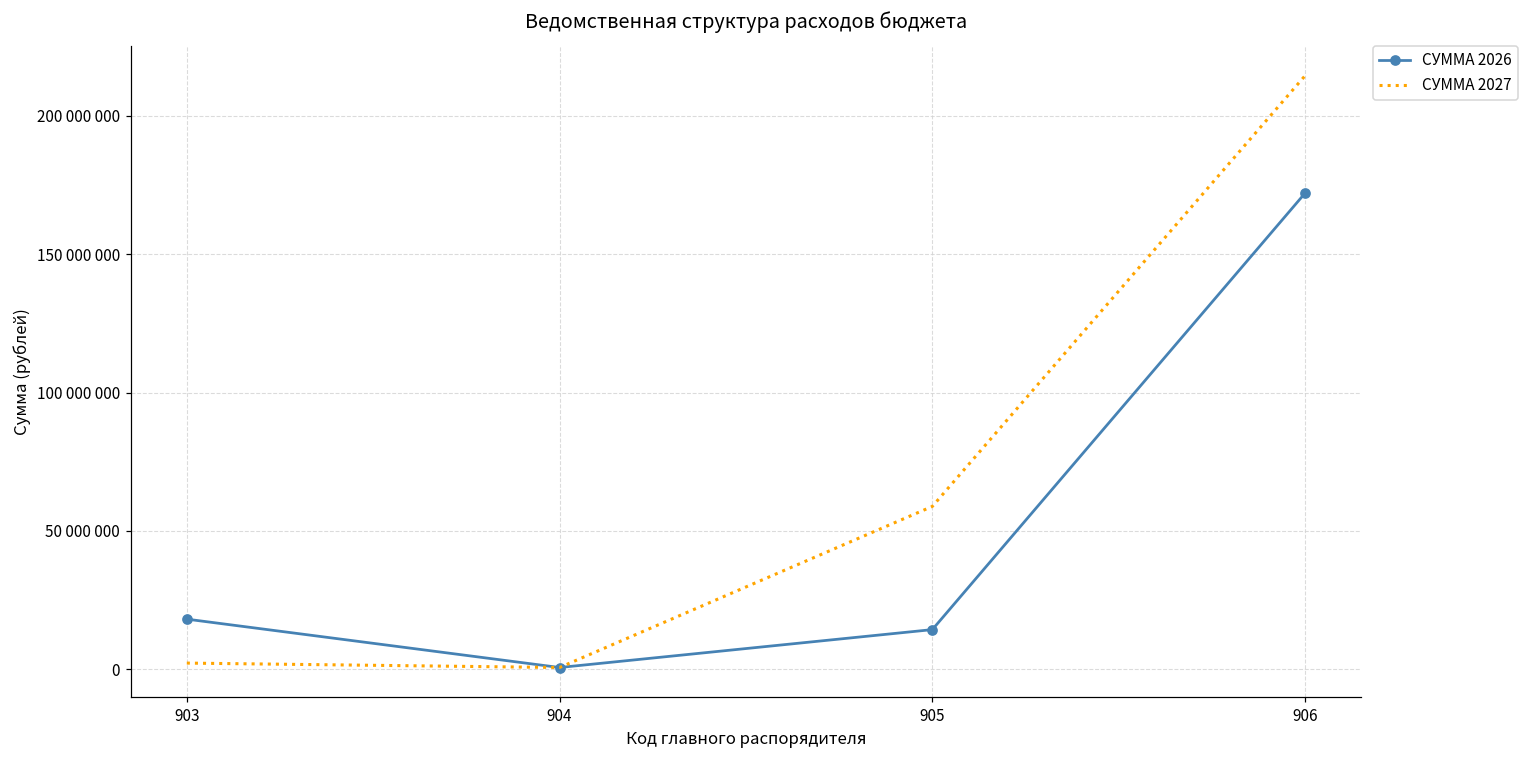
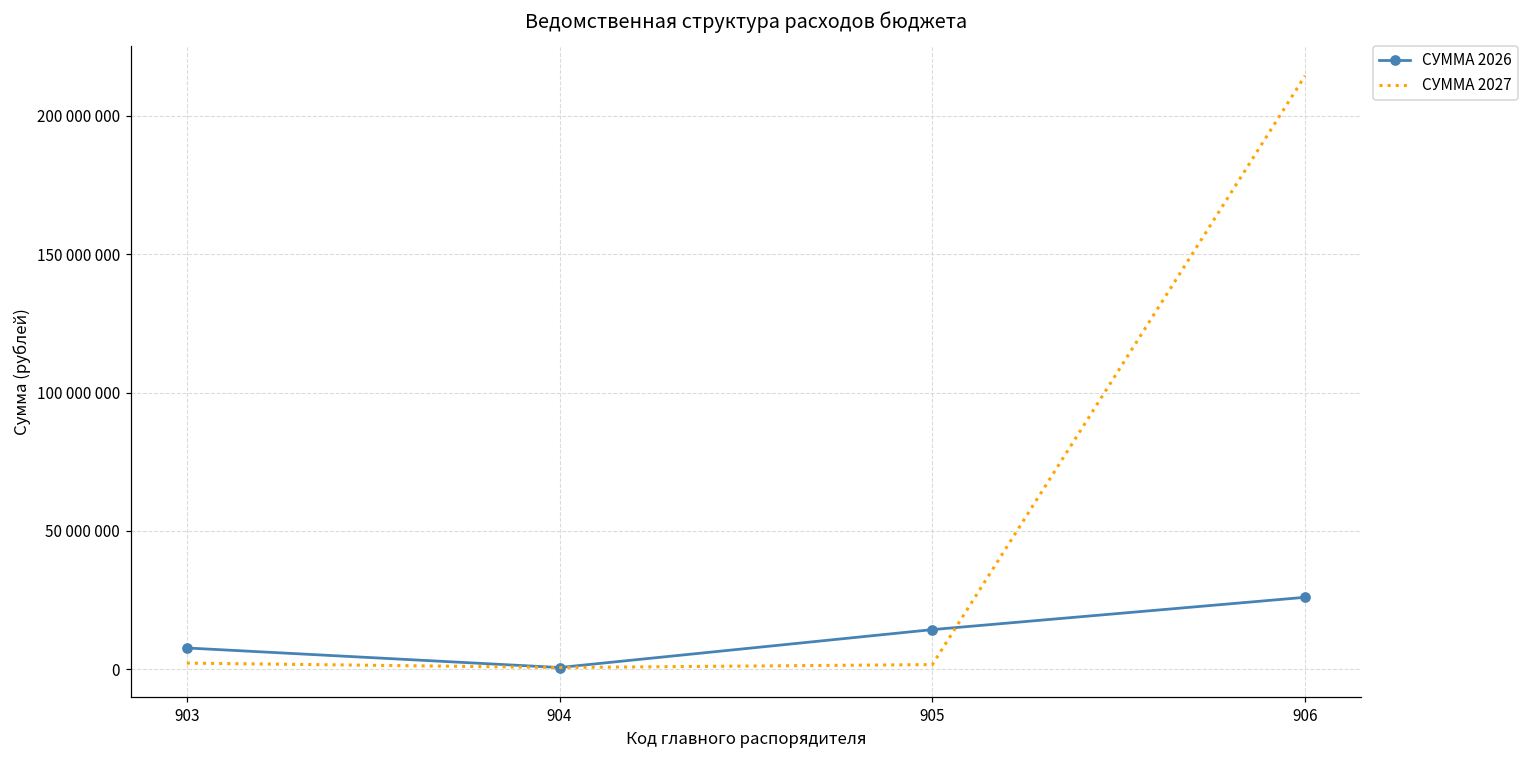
  {
    "СУММА 2026": {
-     "903": 18000000,
+     "903": 8000000,
      "905": 14000000,
-     "906": 172000000
+     "906": 26000000
    },
    "СУММА 2027": {
      "903": 2000000,
-     "905": 59000000,
+     "905": 2000000,
      "906": 215000000
    }
  }
